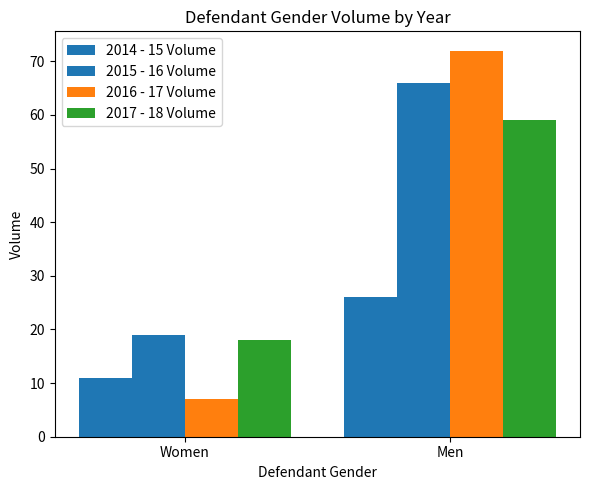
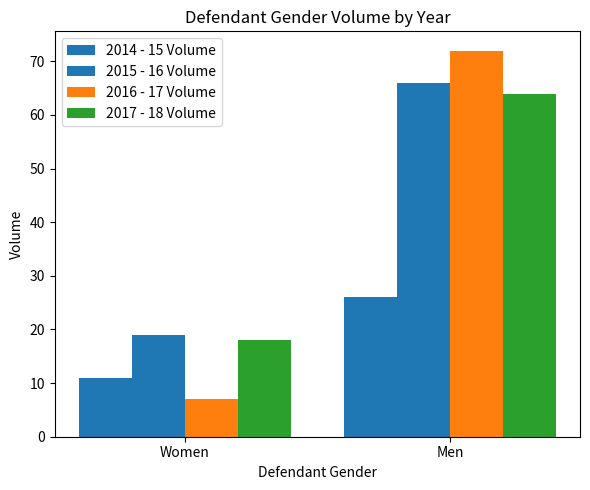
  {
    "2016 - 17 Volume": {
      "Women": 7,
      "Men": 72
    },
    "2017 - 18 Volume": {
      "Women": 18,
-     "Men": 59
+     "Men": 64
    }
  }
